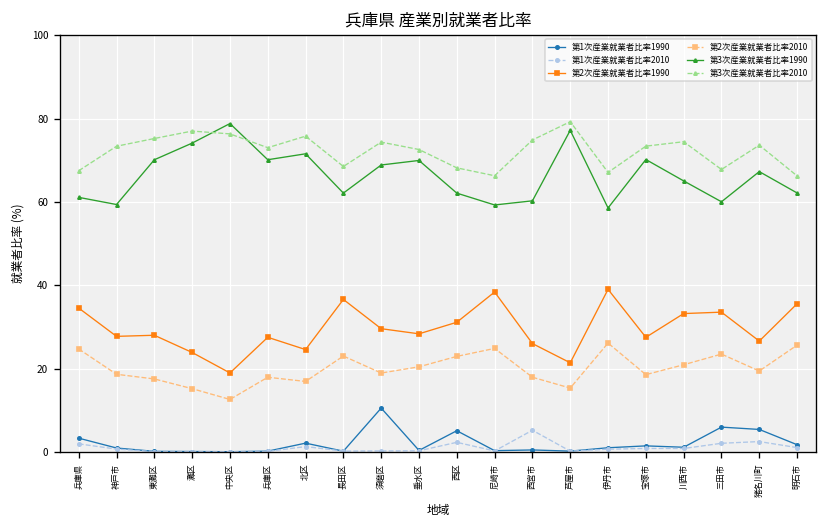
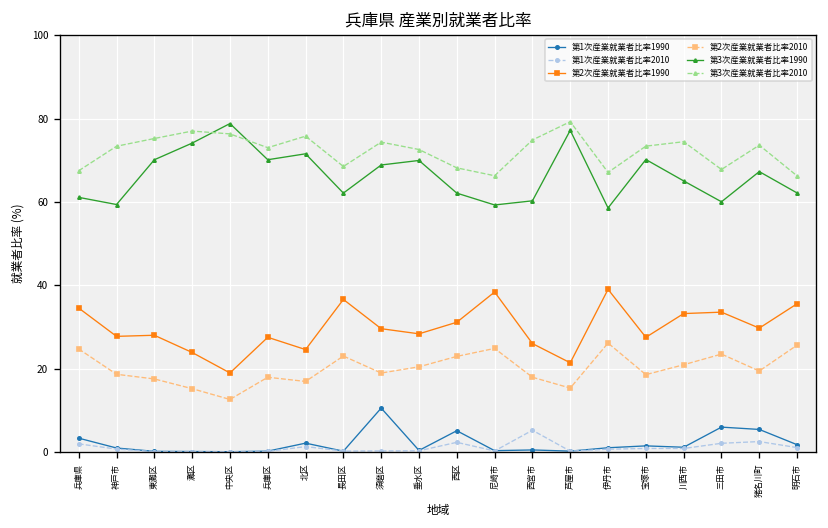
  {
    "第1次産業就業者比率1990": {
      "兵庫県": 3,
      "北区": 2,
      "須磨区": 11,
      "西区": 5,
      "西宮市": 1,
      "三田市": 6,
      "猪名川町": 5
    },
    "第1次産業就業者比率2010": {
      "兵庫県": 2,
      "北区": 1,
      "須磨区": 0,
      "西区": 2,
      "西宮市": 5,
      "三田市": 2,
      "猪名川町": 3
    },
    "第2次産業就業者比率1990": {
      "兵庫県": 35,
      "神戸市": 28,
      "東灘区": 28,
      "灘区": 24,
      "中央区": 19,
      "兵庫区": 28,
      "北区": 25,
      "長田区": 37,
      "須磨区": 30,
      "垂水区": 28,
      "西区": 31,
      "尼崎市": 38,
      "西宮市": 26,
      "芦屋市": 21,
      "伊丹市": 39,
      "宝塚市": 28,
      "川西市": 33,
      "三田市": 34,
-     "猪名川町": 27,
+     "猪名川町": 30,
      "明石市": 36
    },
    "第2次産業就業者比率2010": {
      "兵庫県": 25,
      "神戸市": 19,
      "東灘区": 18,
      "灘区": 15,
      "中央区": 13,
      "兵庫区": 18,
      "北区": 17,
      "長田区": 23,
      "須磨区": 19,
      "垂水区": 20,
      "西区": 23,
      "尼崎市": 25,
      "西宮市": 18,
      "芦屋市": 15,
      "伊丹市": 26,
      "宝塚市": 19,
      "川西市": 21,
      "三田市": 24,
      "猪名川町": 19,
      "明石市": 26
    },
    "第3次産業就業者比率1990": {
      "兵庫県": 61,
      "神戸市": 59,
      "東灘区": 70,
      "灘区": 74,
      "中央区": 79,
      "兵庫区": 70,
      "北区": 72,
      "長田区": 62,
      "須磨区": 69,
      "垂水区": 70,
      "西区": 62,
      "尼崎市": 59,
      "西宮市": 60,
      "芦屋市": 77,
      "伊丹市": 59,
      "宝塚市": 70,
      "川西市": 65,
      "三田市": 60,
      "猪名川町": 67,
      "明石市": 62
    },
    "第3次産業就業者比率2010": {
      "兵庫県": 67,
      "神戸市": 73,
      "東灘区": 75,
      "灘区": 77,
      "中央区": 76,
      "兵庫区": 73,
      "北区": 76,
      "長田区": 69,
      "須磨区": 74,
      "垂水区": 73,
      "西区": 68,
      "尼崎市": 66,
      "西宮市": 75,
      "芦屋市": 79,
      "伊丹市": 67,
      "宝塚市": 73,
      "川西市": 74,
      "三田市": 68,
      "猪名川町": 74,
      "明石市": 66
    }
  }
